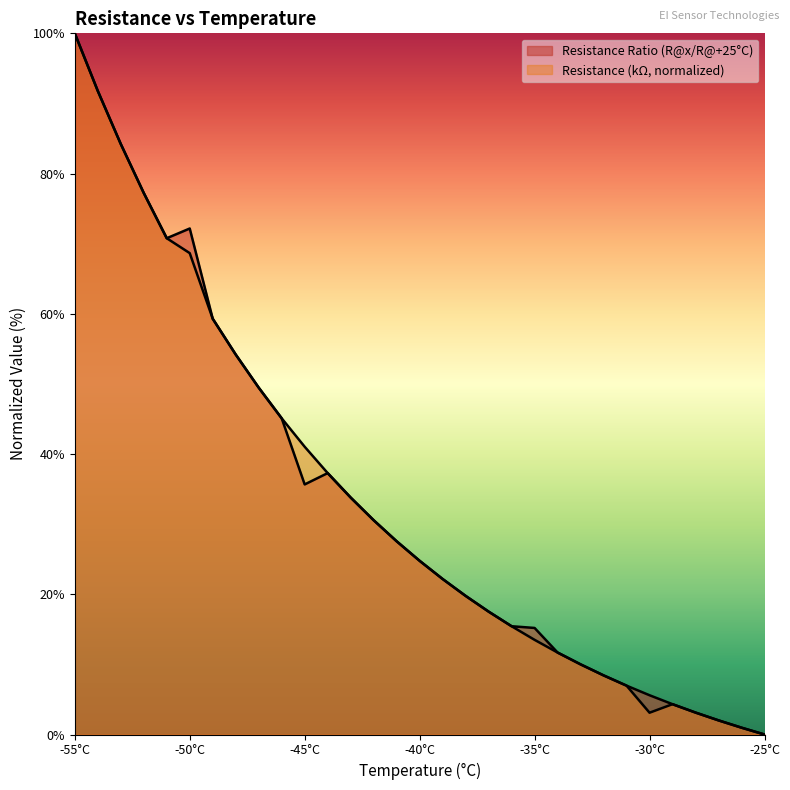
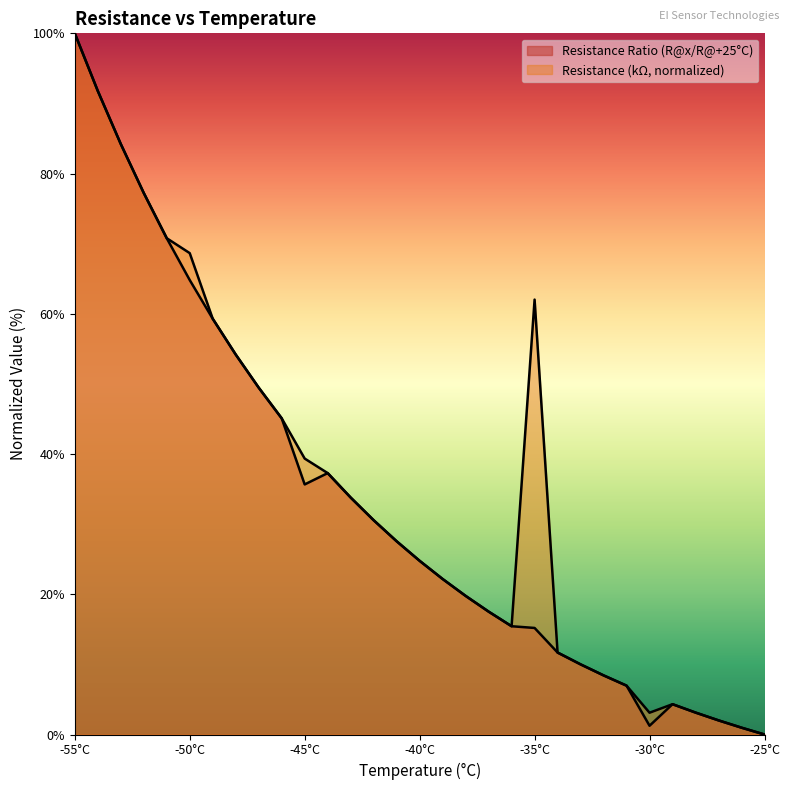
  {
    "Resistance Ratio (R@x/R@+25°C)": {
-     "-50°C": "72%",
+     "-50°C": "65%",
      "-45°C": "36%",
      "-35°C": "15%",
-     "-30°C": "6%"
+     "-30°C": "1%"
    },
    "Resistance (kΩ, normalized)": {
      "-50°C": "69%",
-     "-45°C": "41%",
-     "-35°C": "13%",
+     "-45°C": "39%",
+     "-35°C": "62%",
      "-30°C": "3%"
    }
  }
